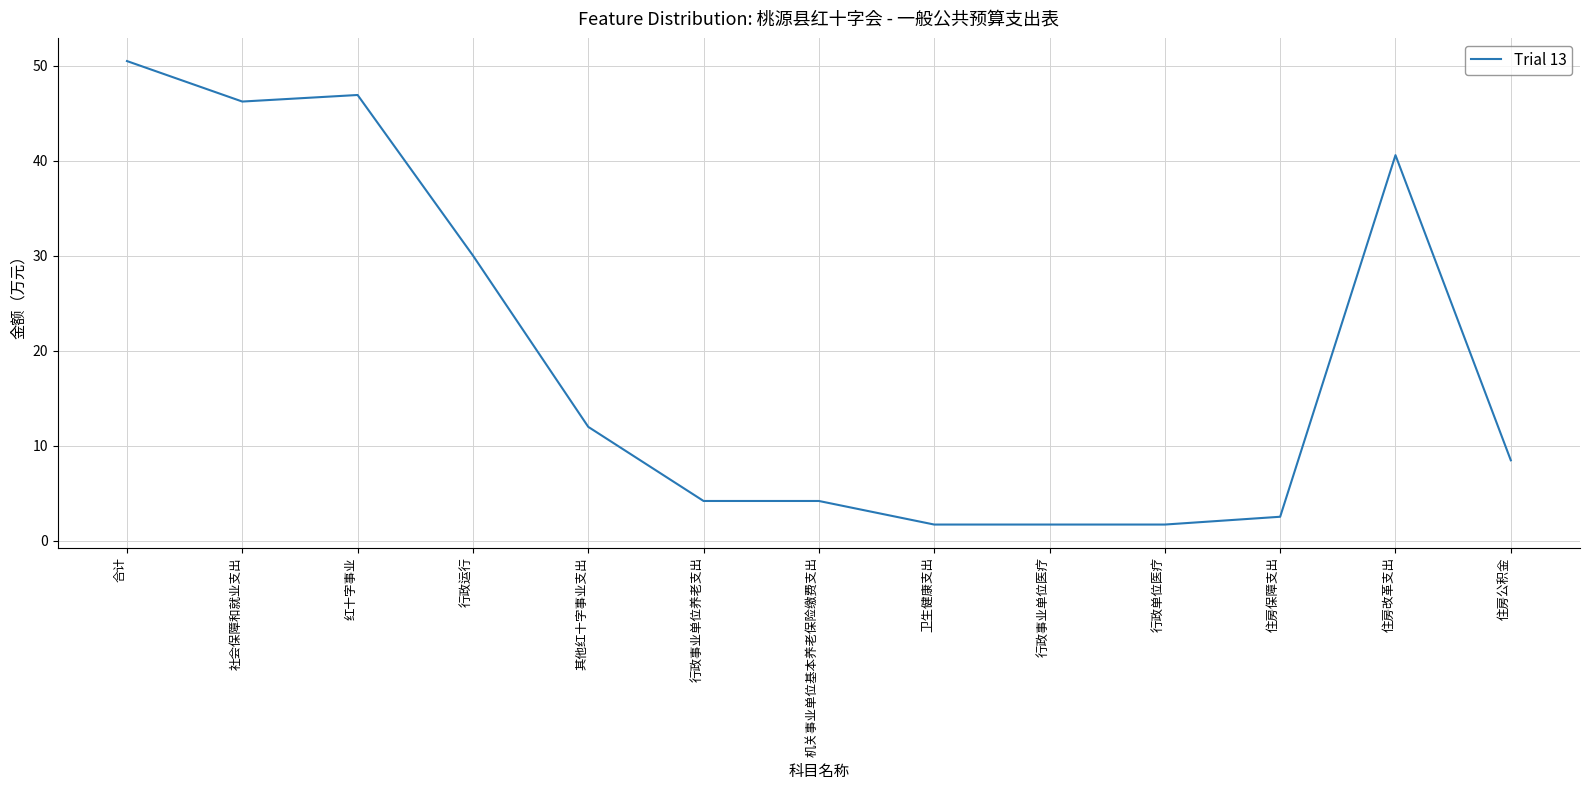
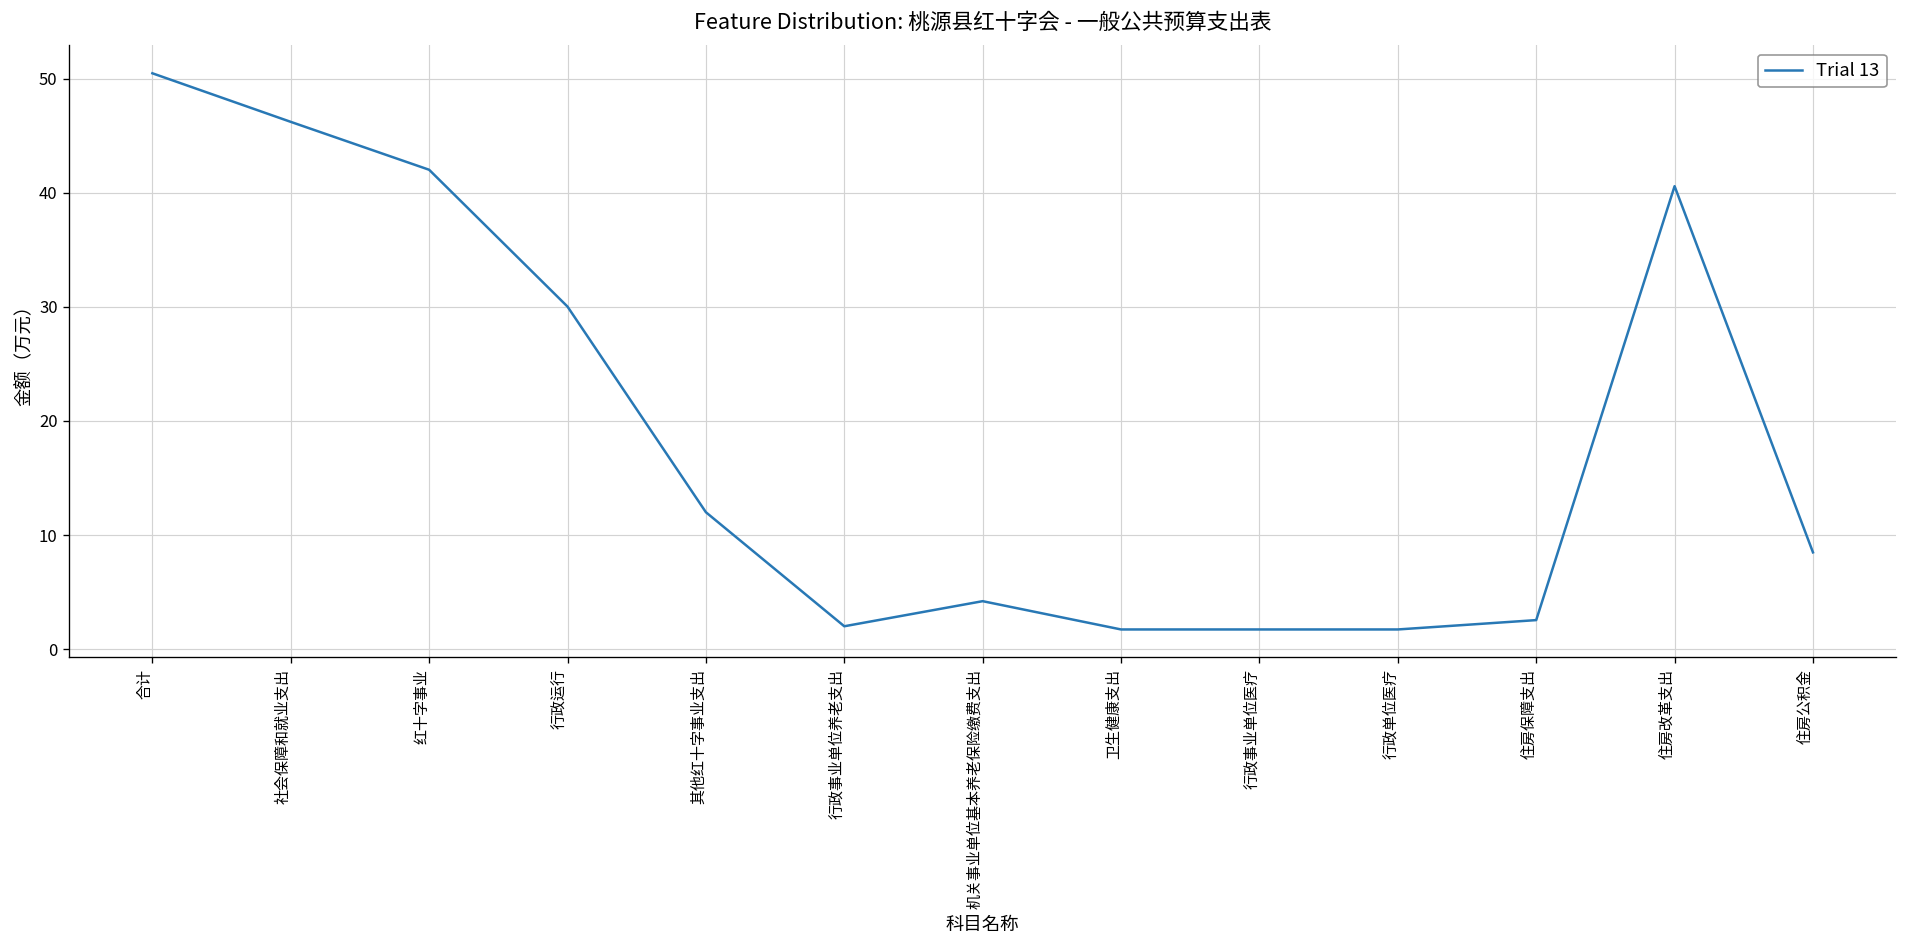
  {
    "合计": 50,
    "社会保障和就业支出": 46,
-   "红十字事业": 47,
+   "红十字事业": 42,
    "行政运行": 30,
    "其他红十字事业支出": 12,
-   "行政事业单位养老支出": 4,
+   "行政事业单位养老支出": 2,
    "机关事业单位基本养老保险缴费支出": 4,
    "卫生健康支出": 2,
    "行政事业单位医疗": 2,
    "行政单位医疗": 2,
    "住房保障支出": 3,
    "住房改革支出": 41,
    "住房公积金": 8
  }
